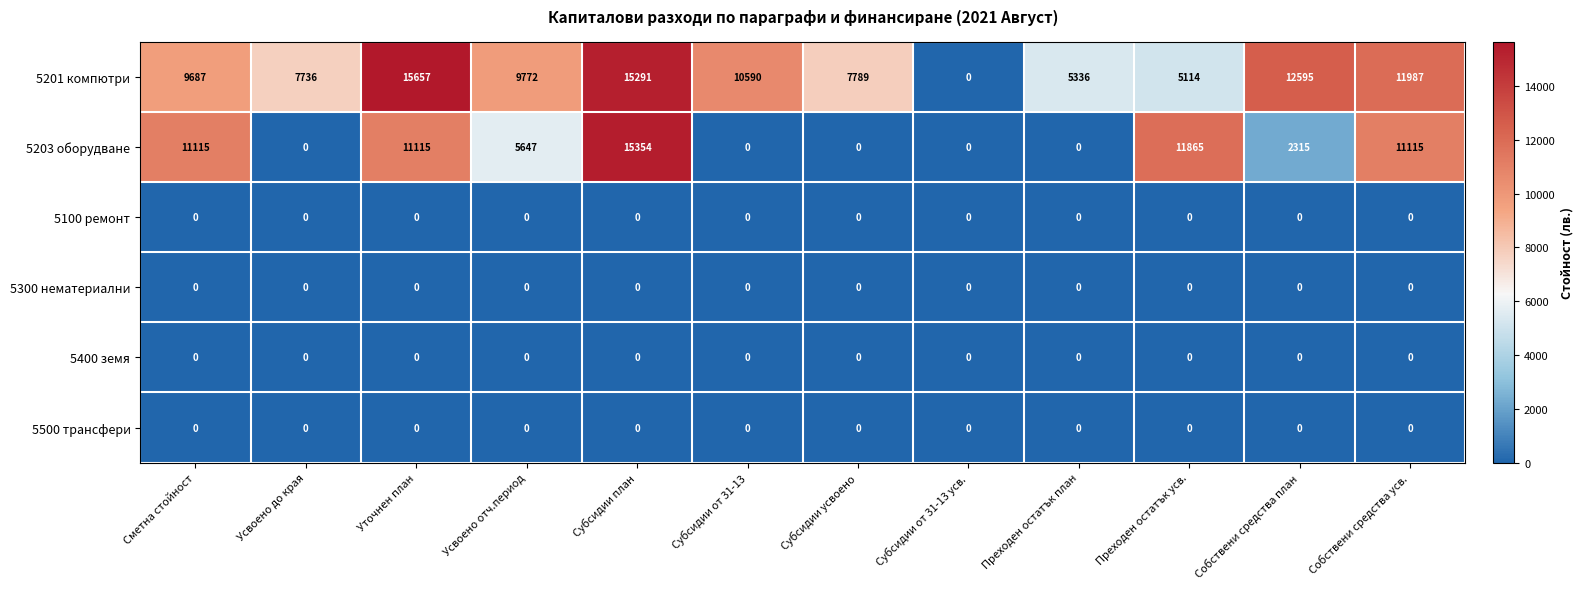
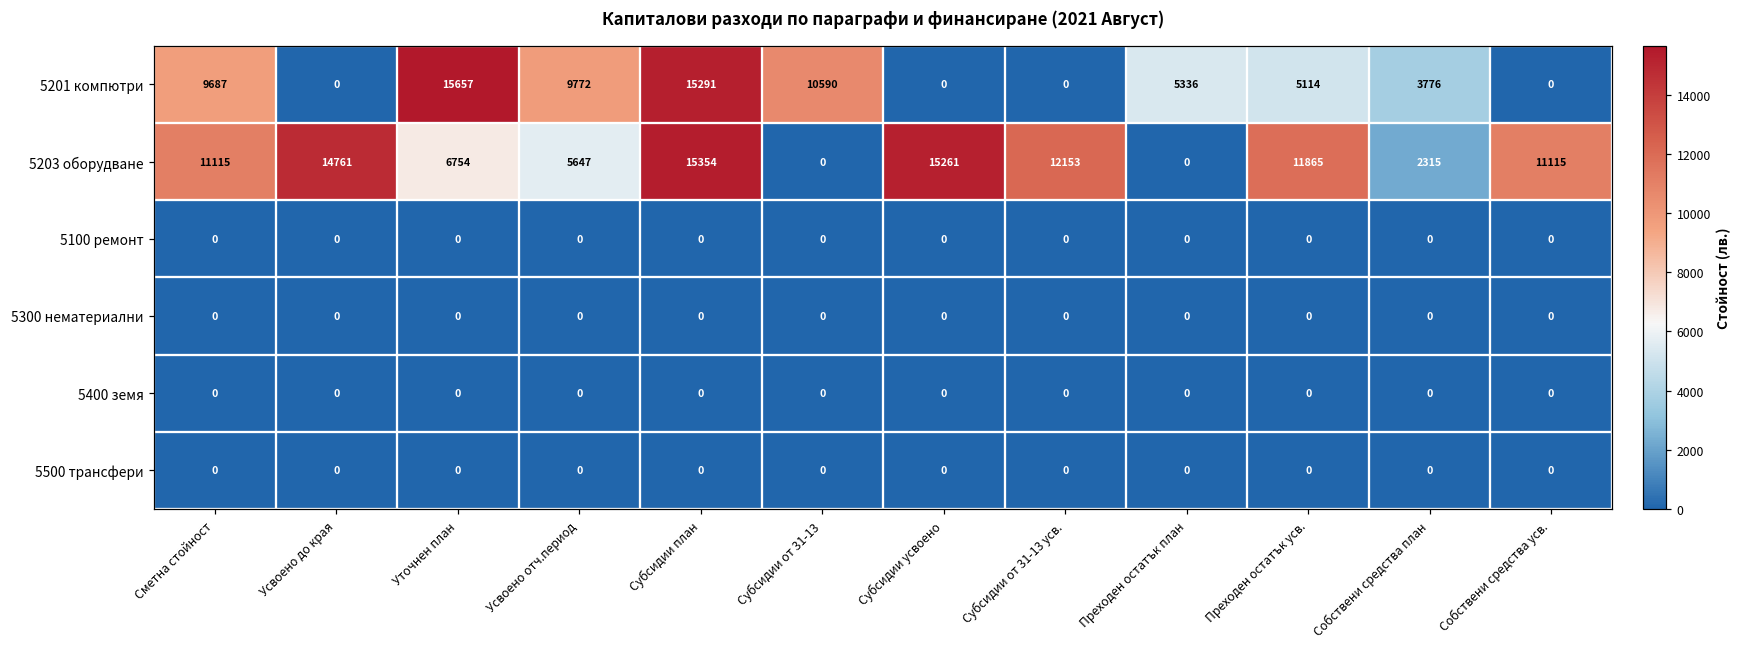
  {
    "5201 компютри": {
      "Сметна стойност": 9687,
-     "Усвоено до края": 7736,
+     "Усвоено до края": 0,
      "Уточнен план": 15657,
      "Усвоено отч.период": 9772,
      "Субсидии план": 15291,
      "Субсидии от 31-13": 10590,
-     "Субсидии усвоено": 7789,
+     "Субсидии усвоено": 0,
      "Субсидии от 31-13 усв.": 0,
      "Преходен остатък план": 5336,
      "Преходен остатък усв.": 5114,
-     "Собствени средства план": 12595,
-     "Собствени средства усв.": 11987
+     "Собствени средства план": 3776,
+     "Собствени средства усв.": 0
    },
    "5203 оборудване": {
      "Сметна стойност": 11115,
-     "Усвоено до края": 0,
-     "Уточнен план": 11115,
+     "Усвоено до края": 14761,
+     "Уточнен план": 6754,
      "Усвоено отч.период": 5647,
      "Субсидии план": 15354,
      "Субсидии от 31-13": 0,
-     "Субсидии усвоено": 0,
-     "Субсидии от 31-13 усв.": 0,
+     "Субсидии усвоено": 15261,
+     "Субсидии от 31-13 усв.": 12153,
      "Преходен остатък план": 0,
      "Преходен остатък усв.": 11865,
      "Собствени средства план": 2315,
      "Собствени средства усв.": 11115
    },
    "5100 ремонт": {
      "Сметна стойност": 0,
      "Усвоено до края": 0,
      "Уточнен план": 0,
      "Усвоено отч.период": 0,
      "Субсидии план": 0,
      "Субсидии от 31-13": 0,
      "Субсидии усвоено": 0,
      "Субсидии от 31-13 усв.": 0,
      "Преходен остатък план": 0,
      "Преходен остатък усв.": 0,
      "Собствени средства план": 0,
      "Собствени средства усв.": 0
    },
    "5300 нематериални": {
      "Сметна стойност": 0,
      "Усвоено до края": 0,
      "Уточнен план": 0,
      "Усвоено отч.период": 0,
      "Субсидии план": 0,
      "Субсидии от 31-13": 0,
      "Субсидии усвоено": 0,
      "Субсидии от 31-13 усв.": 0,
      "Преходен остатък план": 0,
      "Преходен остатък усв.": 0,
      "Собствени средства план": 0,
      "Собствени средства усв.": 0
    },
    "5400 земя": {
      "Сметна стойност": 0,
      "Усвоено до края": 0,
      "Уточнен план": 0,
      "Усвоено отч.период": 0,
      "Субсидии план": 0,
      "Субсидии от 31-13": 0,
      "Субсидии усвоено": 0,
      "Субсидии от 31-13 усв.": 0,
      "Преходен остатък план": 0,
      "Преходен остатък усв.": 0,
      "Собствени средства план": 0,
      "Собствени средства усв.": 0
    },
    "5500 трансфери": {
      "Сметна стойност": 0,
      "Усвоено до края": 0,
      "Уточнен план": 0,
      "Усвоено отч.период": 0,
      "Субсидии план": 0,
      "Субсидии от 31-13": 0,
      "Субсидии усвоено": 0,
      "Субсидии от 31-13 усв.": 0,
      "Преходен остатък план": 0,
      "Преходен остатък усв.": 0,
      "Собствени средства план": 0,
      "Собствени средства усв.": 0
    }
  }
